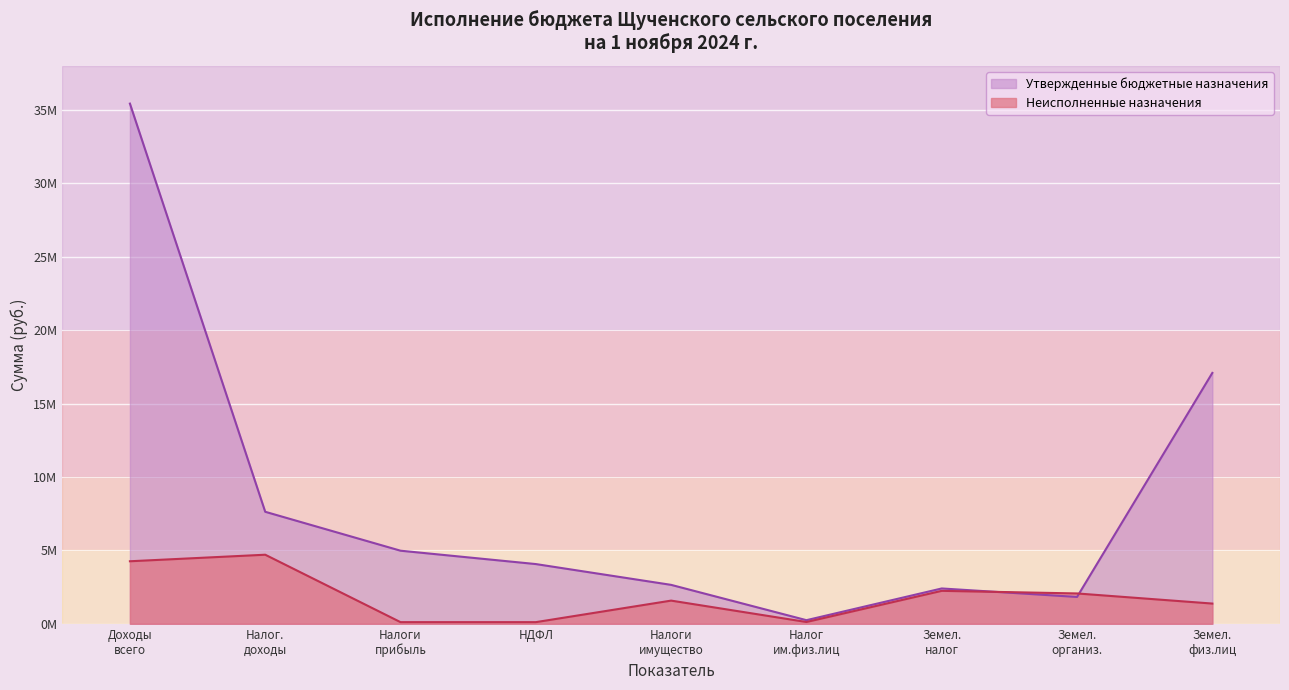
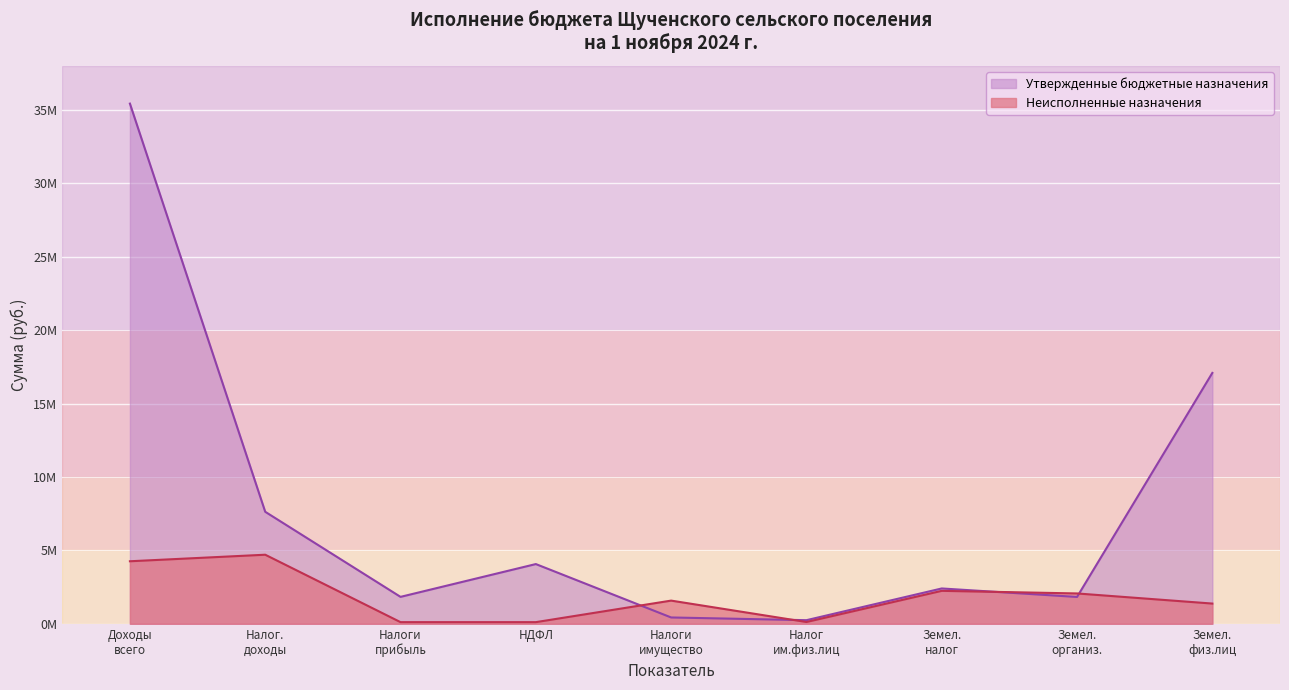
  {
    "Утвержденные бюджетные назначения": {
      "Доходы всего": 35400000,
      "Налог. доходы": 7600000,
-     "Налоги прибыль": 5000000,
+     "Налоги прибыль": 1800000,
      "НДФЛ": 4100000,
-     "Налоги имущество": 2700000,
+     "Налоги имущество": 400000,
      "Земел. организ.": 1800000,
      "Земел. физ.лиц": 17100000
    },
    "Неисполненные назначения": {
      "Доходы всего": 4300000,
      "Налог. доходы": 4700000,
      "Налоги прибыль": 100000,
      "НДФЛ": 100000,
      "Налоги имущество": 1600000,
      "Земел. организ.": 2100000,
      "Земел. физ.лиц": 1400000
    }
  }
